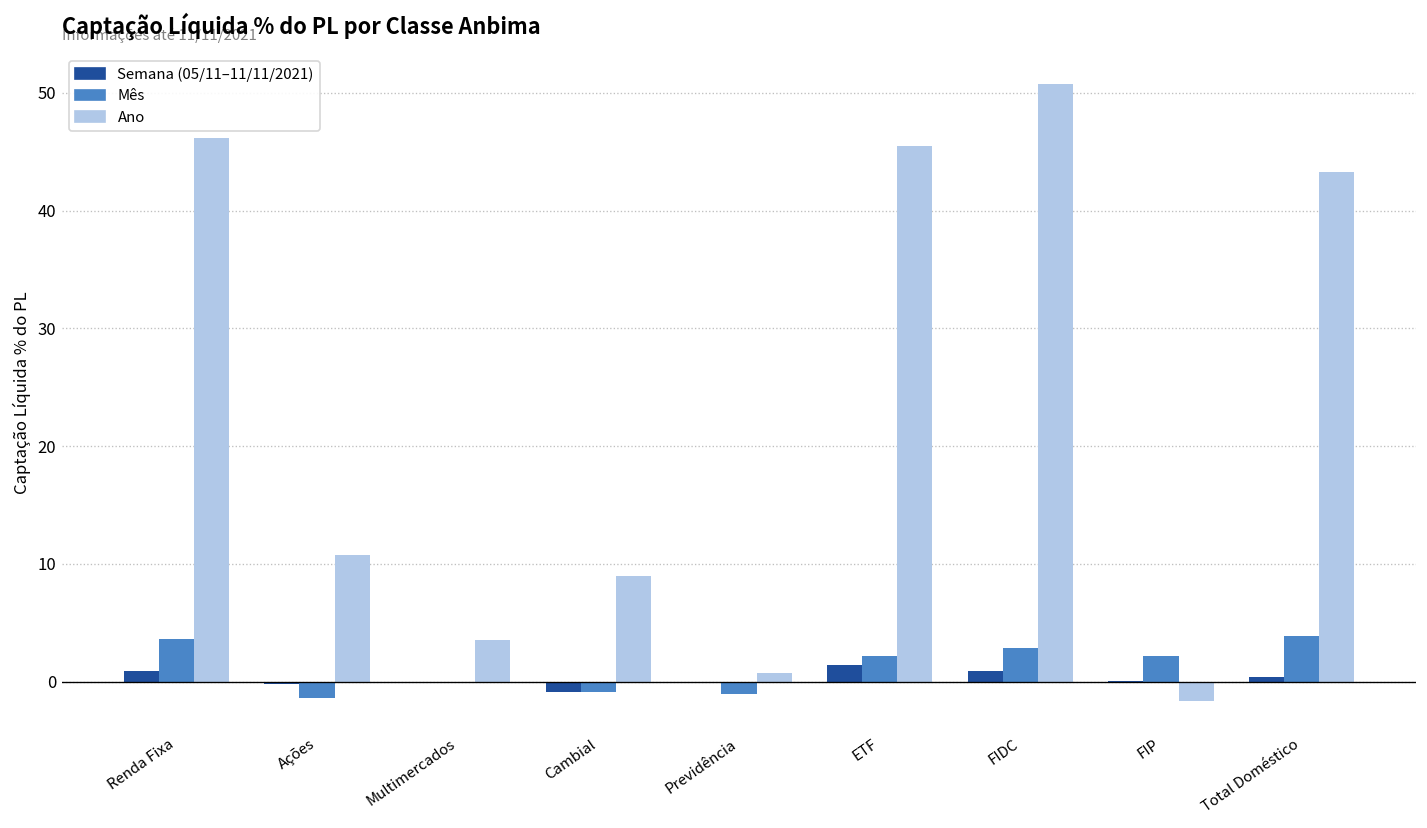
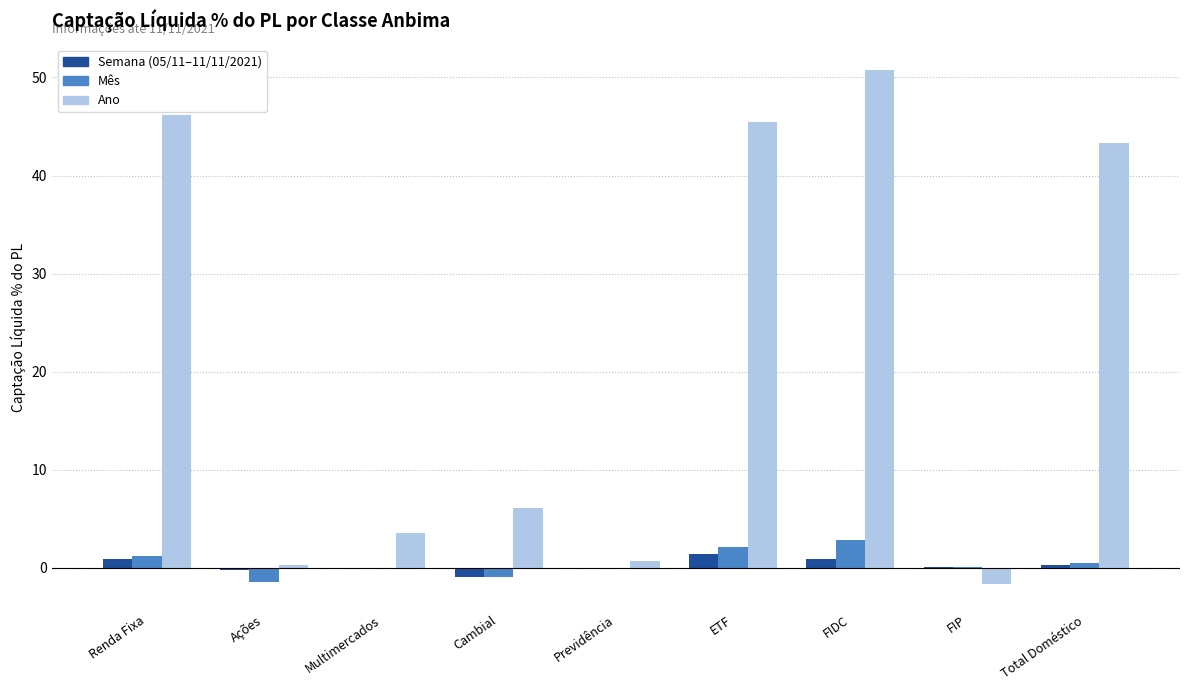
  {
    "Mês": {
-     "Renda Fixa": 4,
+     "Renda Fixa": 1,
      "Ações": -1,
      "Cambial": -1,
-     "Previdência": -1,
+     "Previdência": 0,
      "ETF": 2,
      "FIDC": 3,
-     "FIP": 2,
-     "Total Doméstico": 4
+     "FIP": 0,
+     "Total Doméstico": 1
    },
    "Ano": {
      "Renda Fixa": 46,
-     "Ações": 11,
+     "Ações": 0,
      "Multimercados": 4,
-     "Cambial": 9,
+     "Cambial": 6,
      "Previdência": 1,
      "ETF": 45,
      "FIDC": 51,
      "FIP": -2,
      "Total Doméstico": 43
    }
  }
